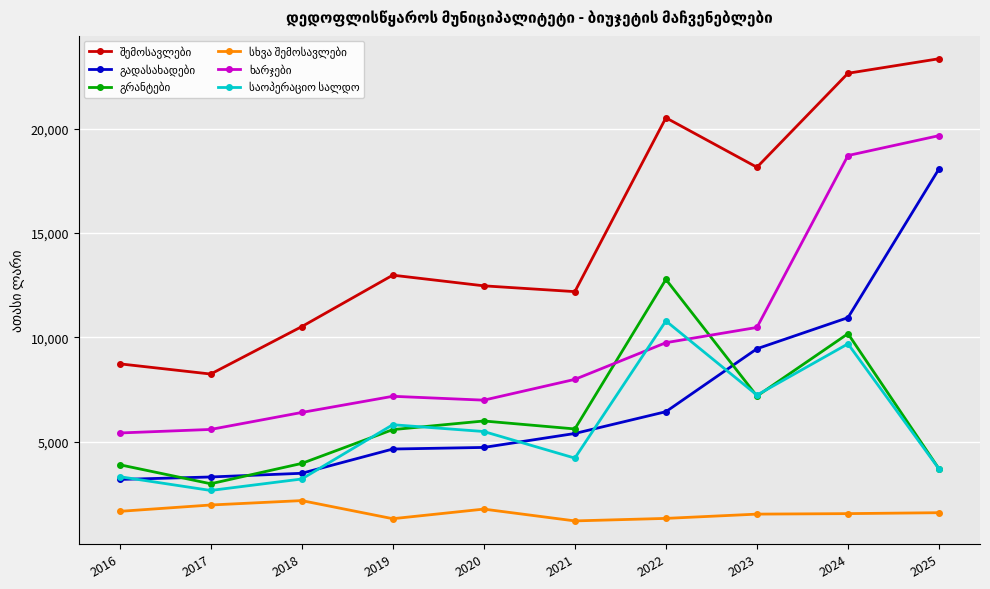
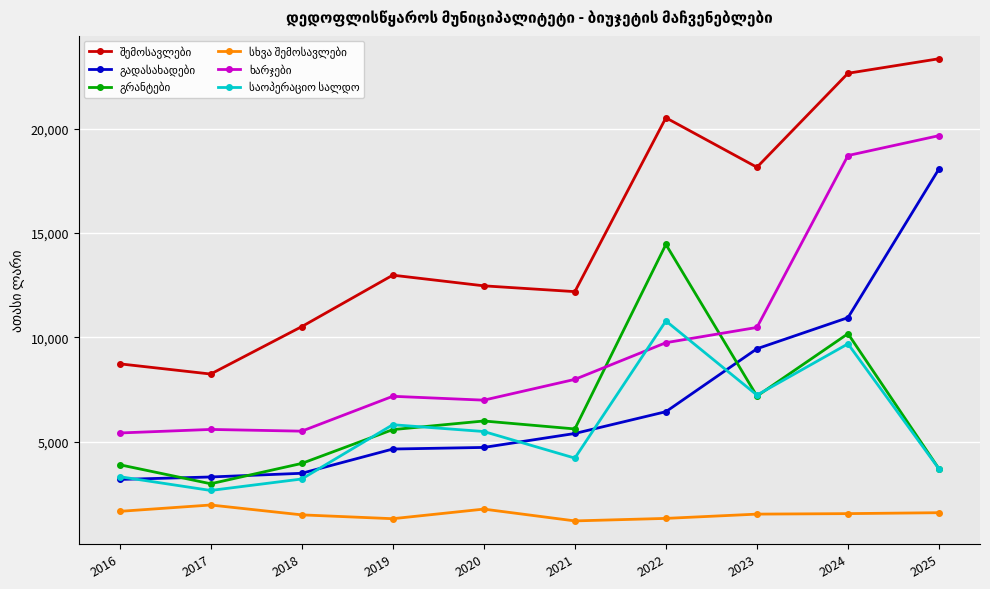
  {
    "შემოსავლები": {
      "2016": "8,700",
      "2017": "8,200",
      "2018": "10,500",
      "2019": "13,000",
      "2020": "12,500",
      "2021": "12,200",
      "2022": "20,500",
      "2023": "18,200",
      "2024": "22,700",
      "2025": "23,400"
    },
    "გადასახადები": {
      "2016": "3,200",
      "2017": "3,300",
      "2018": "3,500",
      "2019": "4,600",
      "2020": "4,700",
      "2021": "5,400",
      "2022": "6,400",
      "2023": "9,500",
      "2024": "10,900",
      "2025": "18,100"
    },
    "გრანტები": {
      "2016": "3,900",
      "2017": "3,000",
      "2018": "4,000",
      "2019": "5,600",
      "2020": "6,000",
      "2021": "5,600",
-     "2022": "12,800",
+     "2022": "14,500",
      "2024": "10,200"
    },
    "სხვა შემოსავლები": {
      "2016": "1,700",
      "2017": "2,000",
-     "2018": "2,200",
+     "2018": "1,500",
      "2019": "1,300",
      "2020": "1,800",
      "2021": "1,200",
      "2022": "1,300",
      "2023": "1,500",
      "2024": "1,500",
      "2025": "1,600"
    },
    "ხარჯები": {
      "2016": "5,400",
      "2017": "5,600",
-     "2018": "6,400",
+     "2018": "5,500",
      "2019": "7,200",
      "2020": "7,000",
      "2021": "8,000",
      "2022": "9,700",
      "2023": "10,500",
      "2024": "18,700",
      "2025": "19,700"
    },
    "საოპერაციო სალდო": {
      "2016": "3,300",
      "2017": "2,700",
      "2018": "3,200",
      "2019": "5,800",
      "2020": "5,500",
      "2021": "4,200",
      "2022": "10,800",
      "2024": "9,700"
    }
  }
